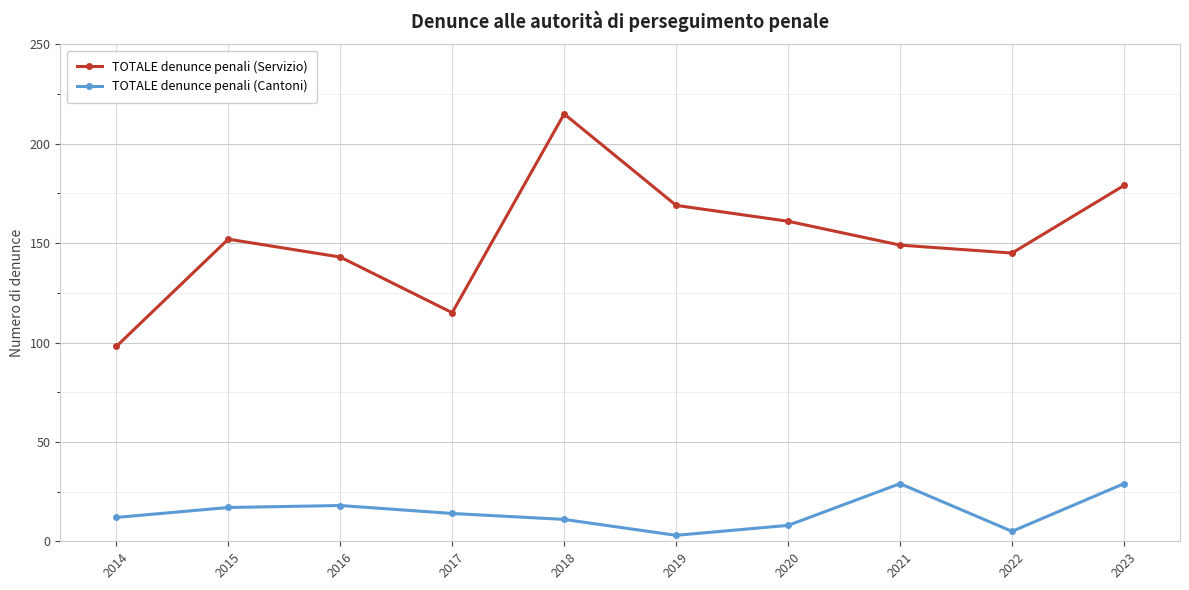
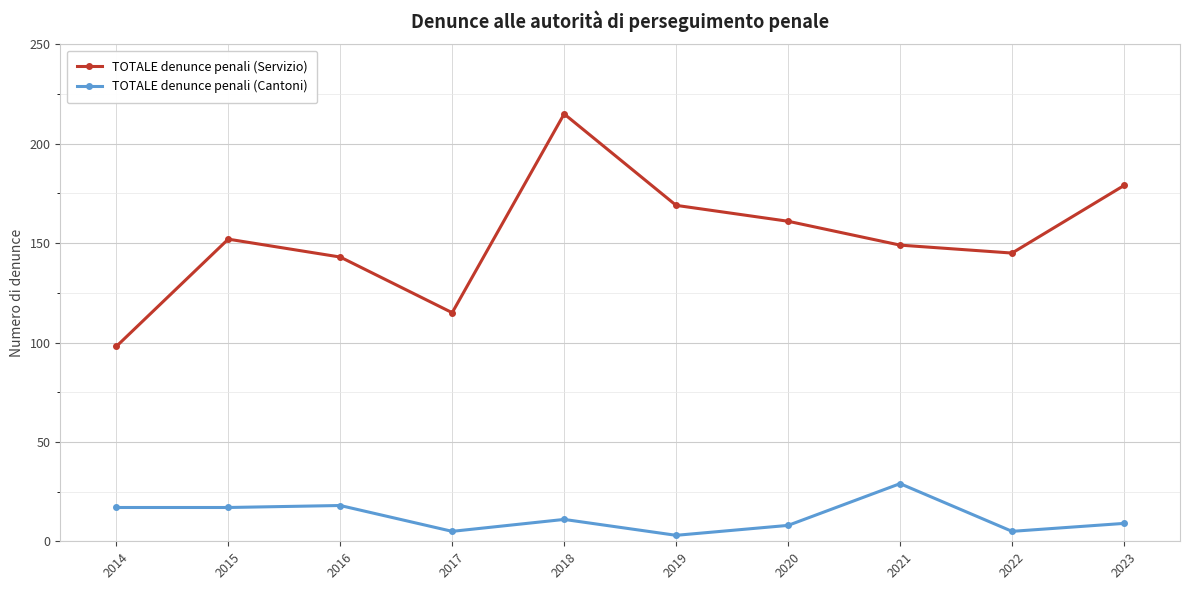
  {
    "TOTALE denunce penali (Servizio)": {
      "2014": 98,
      "2015": 152,
      "2016": 143,
      "2017": 115,
      "2018": 215,
      "2019": 169,
      "2020": 161,
      "2021": 149,
      "2022": 145,
      "2023": 179
    },
    "TOTALE denunce penali (Cantoni)": {
-     "2014": 12,
+     "2014": 17,
      "2015": 17,
      "2016": 18,
-     "2017": 14,
+     "2017": 5,
      "2018": 11,
      "2019": 3,
      "2020": 8,
      "2021": 29,
      "2022": 5,
-     "2023": 29
+     "2023": 9
    }
  }
